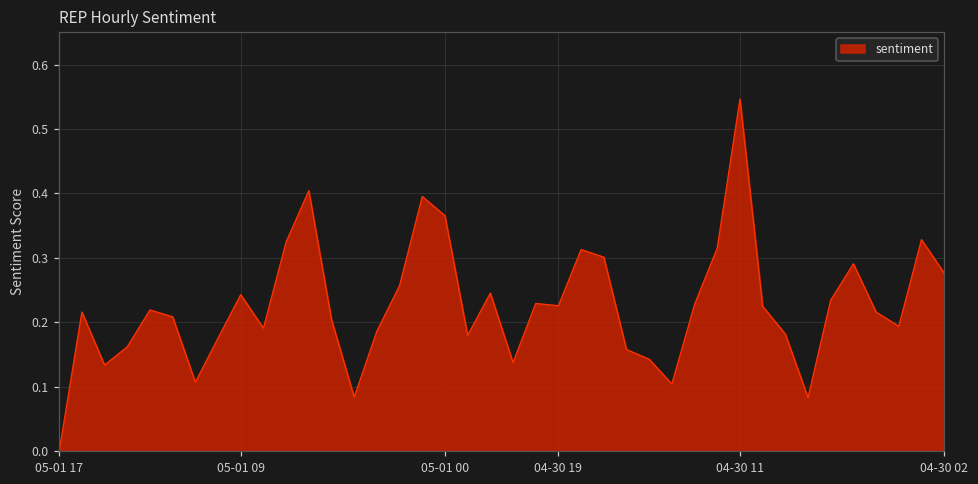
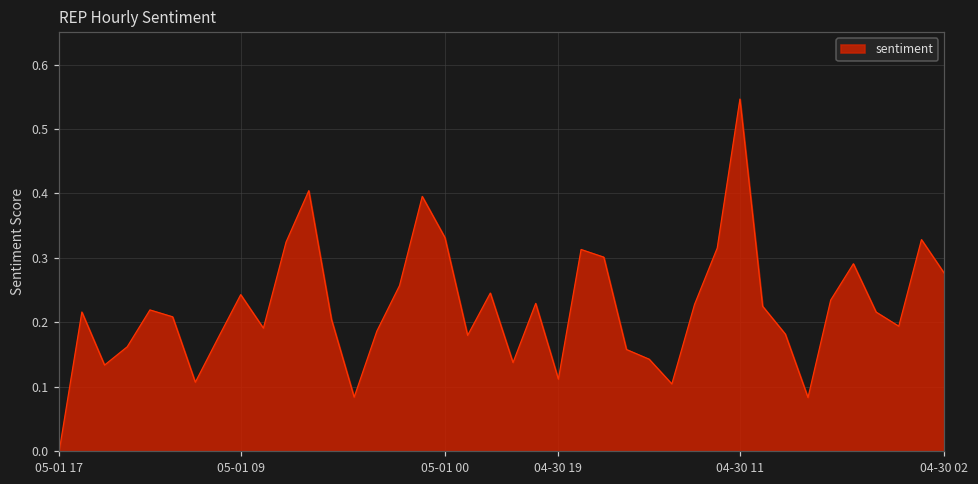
  {
    "05-01 17": 0.00,
    "05-01 09": 0.24,
-   "05-01 00": 0.37,
-   "04-30 19": 0.23,
+   "05-01 00": 0.33,
+   "04-30 19": 0.11,
    "04-30 11": 0.55,
    "04-30 02": 0.28
  }
